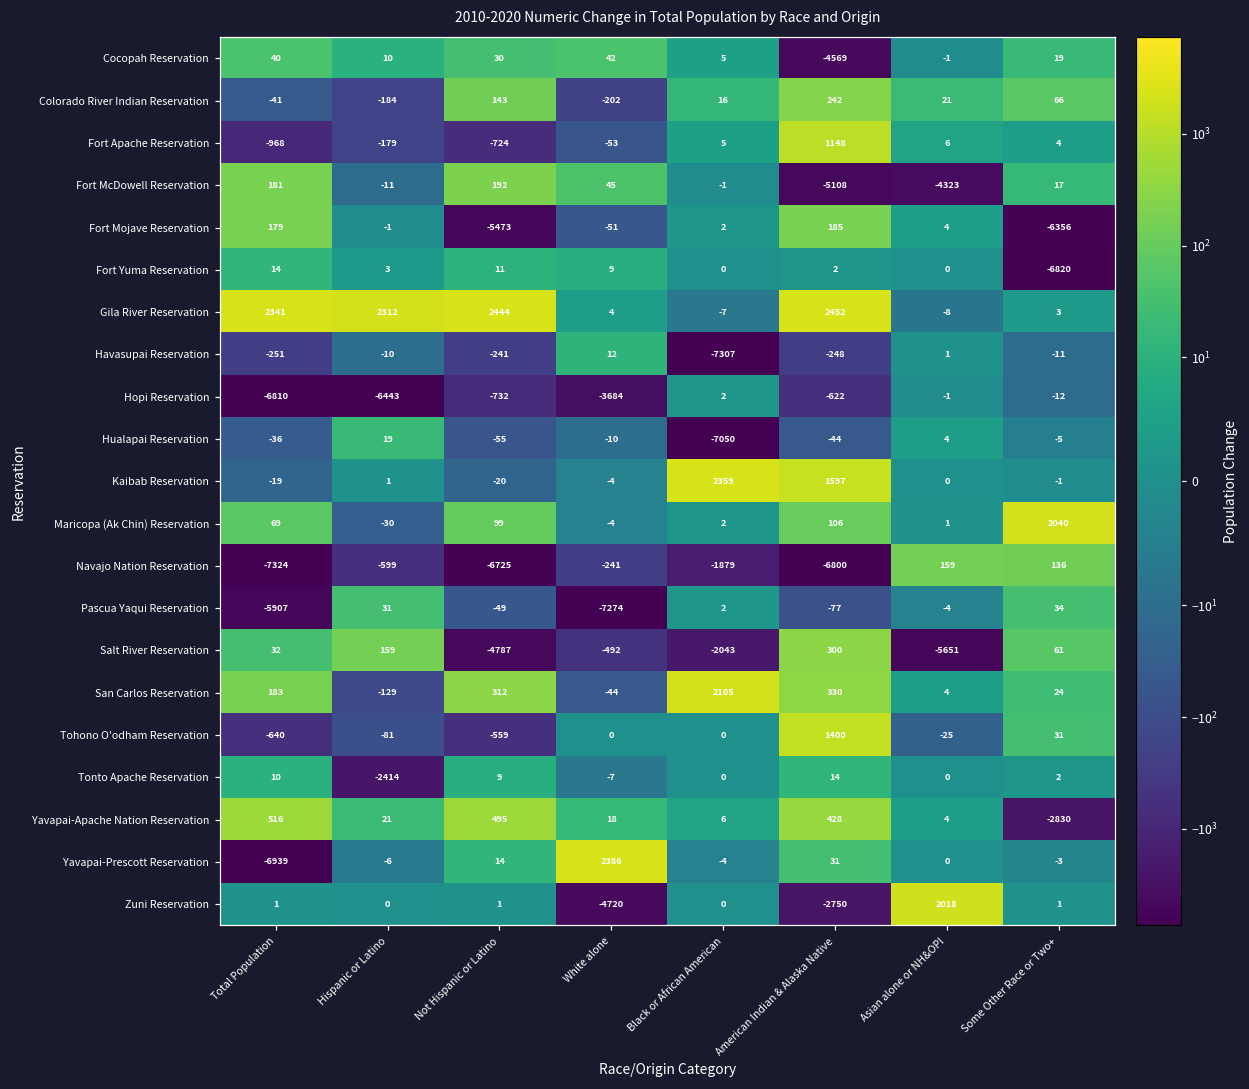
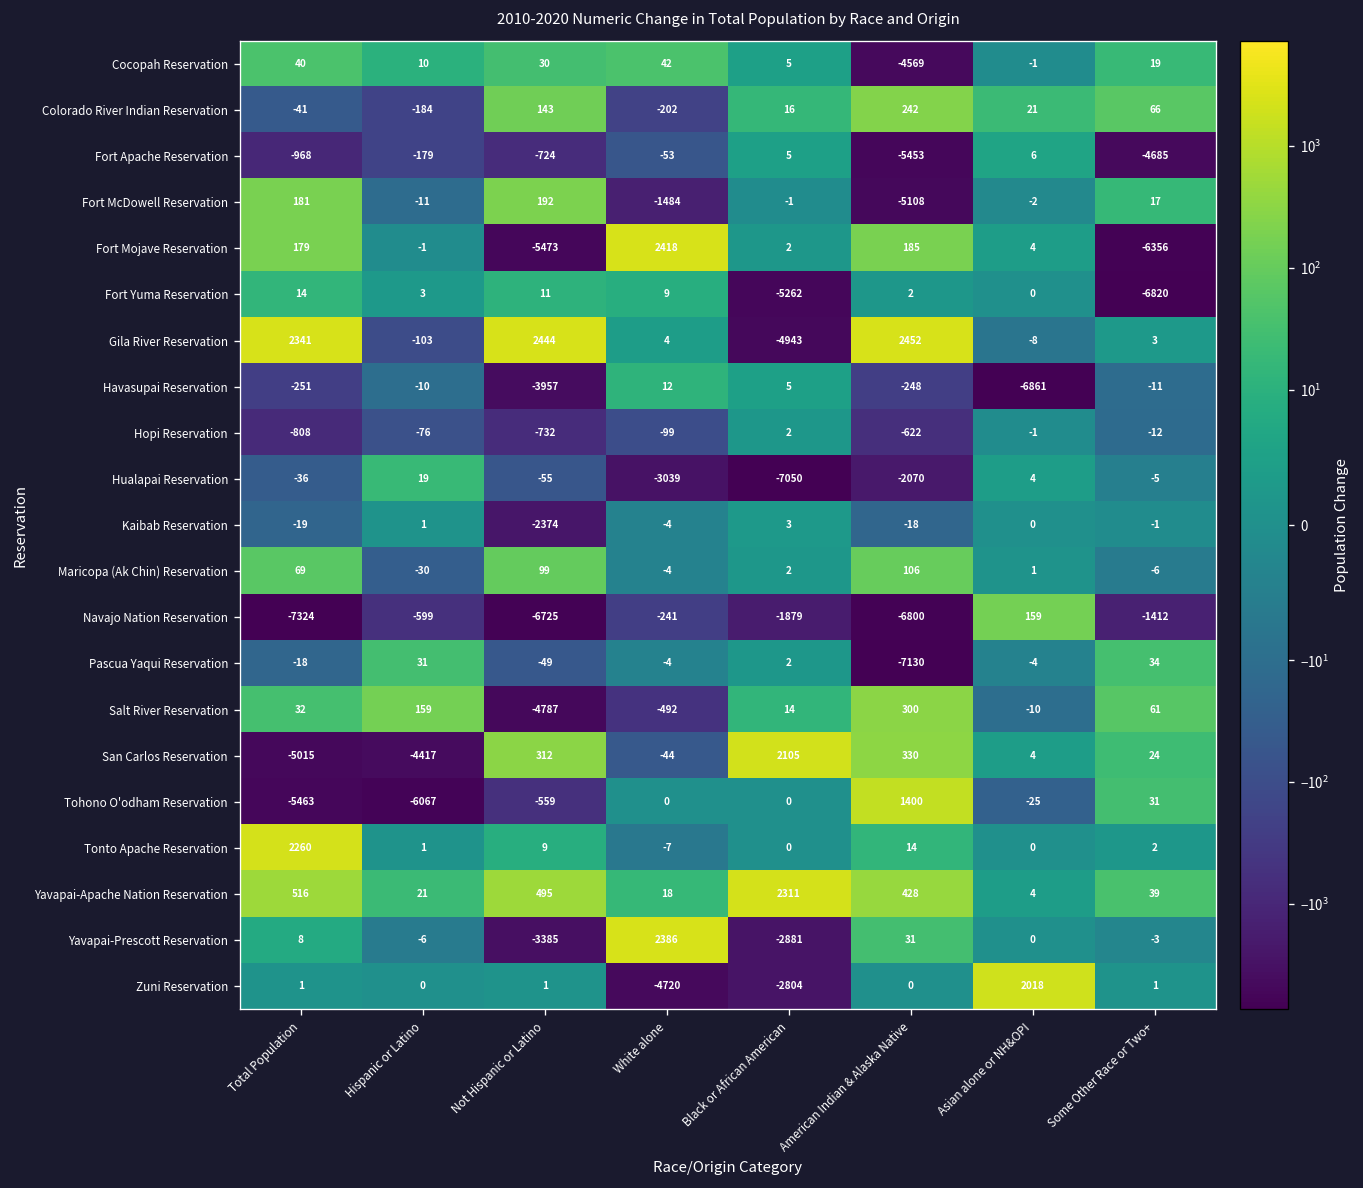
  {
    "Cocopah Reservation": {
      "Total Population": 40,
      "Hispanic or Latino": 10,
      "Not Hispanic or Latino": 30,
      "White alone": 42,
      "Black or African American": 5,
      "American Indian & Alaska Native": -4569,
      "Asian alone or NH&OPI": -1,
      "Some Other Race or Two+": 19
    },
    "Colorado River Indian Reservation": {
      "Total Population": -41,
      "Hispanic or Latino": -184,
      "Not Hispanic or Latino": 143,
      "White alone": -202,
      "Black or African American": 16,
      "American Indian & Alaska Native": 242,
      "Asian alone or NH&OPI": 21,
      "Some Other Race or Two+": 66
    },
    "Fort Apache Reservation": {
      "Total Population": -968,
      "Hispanic or Latino": -179,
      "Not Hispanic or Latino": -724,
      "White alone": -53,
      "Black or African American": 5,
-     "American Indian & Alaska Native": 1148,
+     "American Indian & Alaska Native": -5453,
      "Asian alone or NH&OPI": 6,
-     "Some Other Race or Two+": 4
+     "Some Other Race or Two+": -4685
    },
    "Fort McDowell Reservation": {
      "Total Population": 181,
      "Hispanic or Latino": -11,
      "Not Hispanic or Latino": 192,
-     "White alone": 45,
+     "White alone": -1484,
      "Black or African American": -1,
      "American Indian & Alaska Native": -5108,
-     "Asian alone or NH&OPI": -4323,
+     "Asian alone or NH&OPI": -2,
      "Some Other Race or Two+": 17
    },
    "Fort Mojave Reservation": {
      "Total Population": 179,
      "Hispanic or Latino": -1,
      "Not Hispanic or Latino": -5473,
-     "White alone": -51,
+     "White alone": 2418,
      "Black or African American": 2,
      "American Indian & Alaska Native": 185,
      "Asian alone or NH&OPI": 4,
      "Some Other Race or Two+": -6356
    },
    "Fort Yuma Reservation": {
      "Total Population": 14,
      "Hispanic or Latino": 3,
      "Not Hispanic or Latino": 11,
      "White alone": 9,
-     "Black or African American": 0,
+     "Black or African American": -5262,
      "American Indian & Alaska Native": 2,
      "Asian alone or NH&OPI": 0,
      "Some Other Race or Two+": -6820
    },
    "Gila River Reservation": {
      "Total Population": 2341,
-     "Hispanic or Latino": 2312,
+     "Hispanic or Latino": -103,
      "Not Hispanic or Latino": 2444,
      "White alone": 4,
-     "Black or African American": -7,
+     "Black or African American": -4943,
      "American Indian & Alaska Native": 2452,
      "Asian alone or NH&OPI": -8,
      "Some Other Race or Two+": 3
    },
    "Havasupai Reservation": {
      "Total Population": -251,
      "Hispanic or Latino": -10,
-     "Not Hispanic or Latino": -241,
+     "Not Hispanic or Latino": -3957,
      "White alone": 12,
-     "Black or African American": -7307,
+     "Black or African American": 5,
      "American Indian & Alaska Native": -248,
-     "Asian alone or NH&OPI": 1,
+     "Asian alone or NH&OPI": -6861,
      "Some Other Race or Two+": -11
    },
    "Hopi Reservation": {
-     "Total Population": -6810,
-     "Hispanic or Latino": -6443,
+     "Total Population": -808,
+     "Hispanic or Latino": -76,
      "Not Hispanic or Latino": -732,
-     "White alone": -3684,
+     "White alone": -99,
      "Black or African American": 2,
      "American Indian & Alaska Native": -622,
      "Asian alone or NH&OPI": -1,
      "Some Other Race or Two+": -12
    },
    "Hualapai Reservation": {
      "Total Population": -36,
      "Hispanic or Latino": 19,
      "Not Hispanic or Latino": -55,
-     "White alone": -10,
+     "White alone": -3039,
      "Black or African American": -7050,
-     "American Indian & Alaska Native": -44,
+     "American Indian & Alaska Native": -2070,
      "Asian alone or NH&OPI": 4,
      "Some Other Race or Two+": -5
    },
    "Kaibab Reservation": {
      "Total Population": -19,
      "Hispanic or Latino": 1,
-     "Not Hispanic or Latino": -20,
+     "Not Hispanic or Latino": -2374,
      "White alone": -4,
-     "Black or African American": 2359,
-     "American Indian & Alaska Native": 1597,
+     "Black or African American": 3,
+     "American Indian & Alaska Native": -18,
      "Asian alone or NH&OPI": 0,
      "Some Other Race or Two+": -1
    },
    "Maricopa (Ak Chin) Reservation": {
      "Total Population": 69,
      "Hispanic or Latino": -30,
      "Not Hispanic or Latino": 99,
      "White alone": -4,
      "Black or African American": 2,
      "American Indian & Alaska Native": 106,
      "Asian alone or NH&OPI": 1,
-     "Some Other Race or Two+": 2040
+     "Some Other Race or Two+": -6
    },
    "Navajo Nation Reservation": {
      "Total Population": -7324,
      "Hispanic or Latino": -599,
      "Not Hispanic or Latino": -6725,
      "White alone": -241,
      "Black or African American": -1879,
      "American Indian & Alaska Native": -6800,
      "Asian alone or NH&OPI": 159,
-     "Some Other Race or Two+": 136
+     "Some Other Race or Two+": -1412
    },
    "Pascua Yaqui Reservation": {
-     "Total Population": -5907,
+     "Total Population": -18,
      "Hispanic or Latino": 31,
      "Not Hispanic or Latino": -49,
-     "White alone": -7274,
+     "White alone": -4,
      "Black or African American": 2,
-     "American Indian & Alaska Native": -77,
+     "American Indian & Alaska Native": -7130,
      "Asian alone or NH&OPI": -4,
      "Some Other Race or Two+": 34
    },
    "Salt River Reservation": {
      "Total Population": 32,
      "Hispanic or Latino": 159,
      "Not Hispanic or Latino": -4787,
      "White alone": -492,
-     "Black or African American": -2043,
+     "Black or African American": 14,
      "American Indian & Alaska Native": 300,
-     "Asian alone or NH&OPI": -5651,
+     "Asian alone or NH&OPI": -10,
      "Some Other Race or Two+": 61
    },
    "San Carlos Reservation": {
-     "Total Population": 183,
-     "Hispanic or Latino": -129,
+     "Total Population": -5015,
+     "Hispanic or Latino": -4417,
      "Not Hispanic or Latino": 312,
      "White alone": -44,
      "Black or African American": 2105,
      "American Indian & Alaska Native": 330,
      "Asian alone or NH&OPI": 4,
      "Some Other Race or Two+": 24
    },
    "Tohono O'odham Reservation": {
-     "Total Population": -640,
-     "Hispanic or Latino": -81,
+     "Total Population": -5463,
+     "Hispanic or Latino": -6067,
      "Not Hispanic or Latino": -559,
      "White alone": 0,
      "Black or African American": 0,
      "American Indian & Alaska Native": 1400,
      "Asian alone or NH&OPI": -25,
      "Some Other Race or Two+": 31
    },
    "Tonto Apache Reservation": {
-     "Total Population": 10,
-     "Hispanic or Latino": -2414,
+     "Total Population": 2260,
+     "Hispanic or Latino": 1,
      "Not Hispanic or Latino": 9,
      "White alone": -7,
      "Black or African American": 0,
      "American Indian & Alaska Native": 14,
      "Asian alone or NH&OPI": 0,
      "Some Other Race or Two+": 2
    },
    "Yavapai-Apache Nation Reservation": {
      "Total Population": 516,
      "Hispanic or Latino": 21,
      "Not Hispanic or Latino": 495,
      "White alone": 18,
-     "Black or African American": 6,
+     "Black or African American": 2311,
      "American Indian & Alaska Native": 428,
      "Asian alone or NH&OPI": 4,
-     "Some Other Race or Two+": -2830
+     "Some Other Race or Two+": 39
    },
    "Yavapai-Prescott Reservation": {
-     "Total Population": -6939,
+     "Total Population": 8,
      "Hispanic or Latino": -6,
-     "Not Hispanic or Latino": 14,
+     "Not Hispanic or Latino": -3385,
      "White alone": 2386,
-     "Black or African American": -4,
+     "Black or African American": -2881,
      "American Indian & Alaska Native": 31,
      "Asian alone or NH&OPI": 0,
      "Some Other Race or Two+": -3
    },
    "Zuni Reservation": {
      "Total Population": 1,
      "Hispanic or Latino": 0,
      "Not Hispanic or Latino": 1,
      "White alone": -4720,
-     "Black or African American": 0,
-     "American Indian & Alaska Native": -2750,
+     "Black or African American": -2804,
+     "American Indian & Alaska Native": 0,
      "Asian alone or NH&OPI": 2018,
      "Some Other Race or Two+": 1
    }
  }
